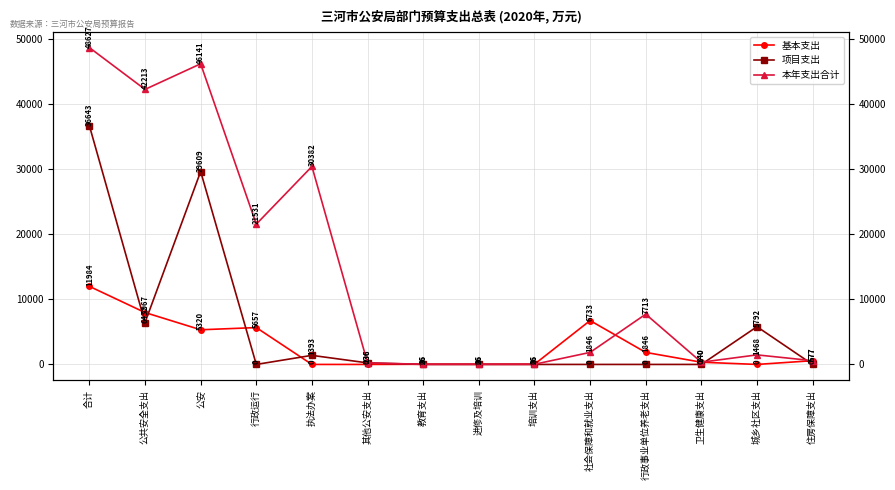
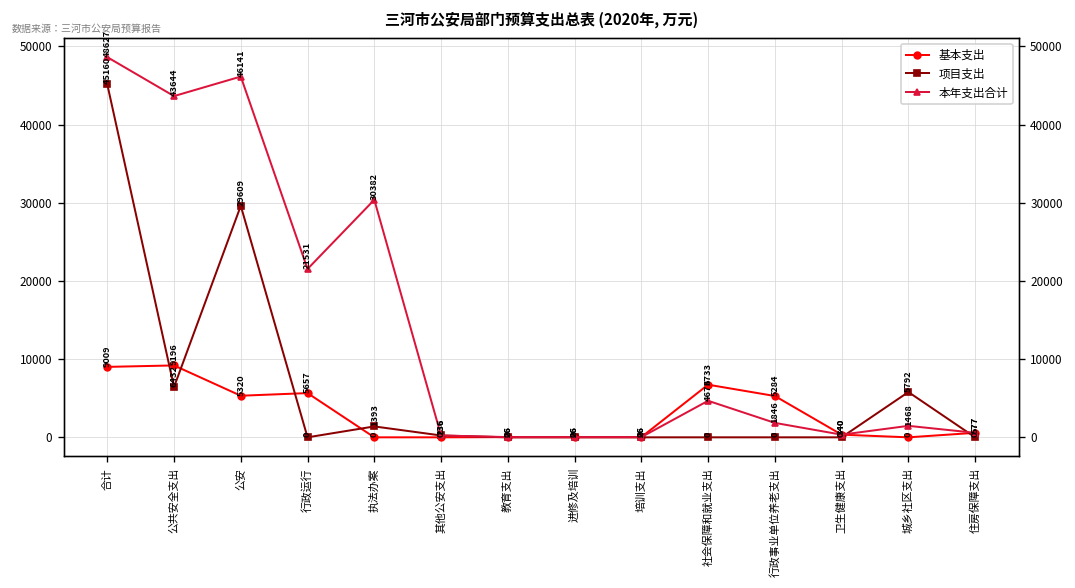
  {
    "基本支出": {
-     "合计": 11984,
-     "公共安全支出": 7967,
+     "合计": 9009,
+     "公共安全支出": 9196,
      "公安": 5320,
      "行政运行": 5657,
      "执法办案": 0,
-     "行政事业单位养老支出": 1846,
+     "行政事业单位养老支出": 5284,
      "城乡社区支出": 0
    },
    "项目支出": {
-     "合计": 36643,
+     "合计": 45160,
      "公安": 29609,
      "行政运行": 0,
      "执法办案": 1393,
      "社会保障和就业支出": 0,
      "行政事业单位养老支出": 0,
      "城乡社区支出": 5792
    },
    "本年支出合计": {
      "合计": 48627,
-     "公共安全支出": 42213,
+     "公共安全支出": 43644,
      "公安": 46141,
      "行政运行": 21531,
      "执法办案": 30382,
-     "社会保障和就业支出": 1846,
-     "行政事业单位养老支出": 7713,
+     "社会保障和就业支出": 4673,
+     "行政事业单位养老支出": 1846,
      "城乡社区支出": 1468
    }
  }
